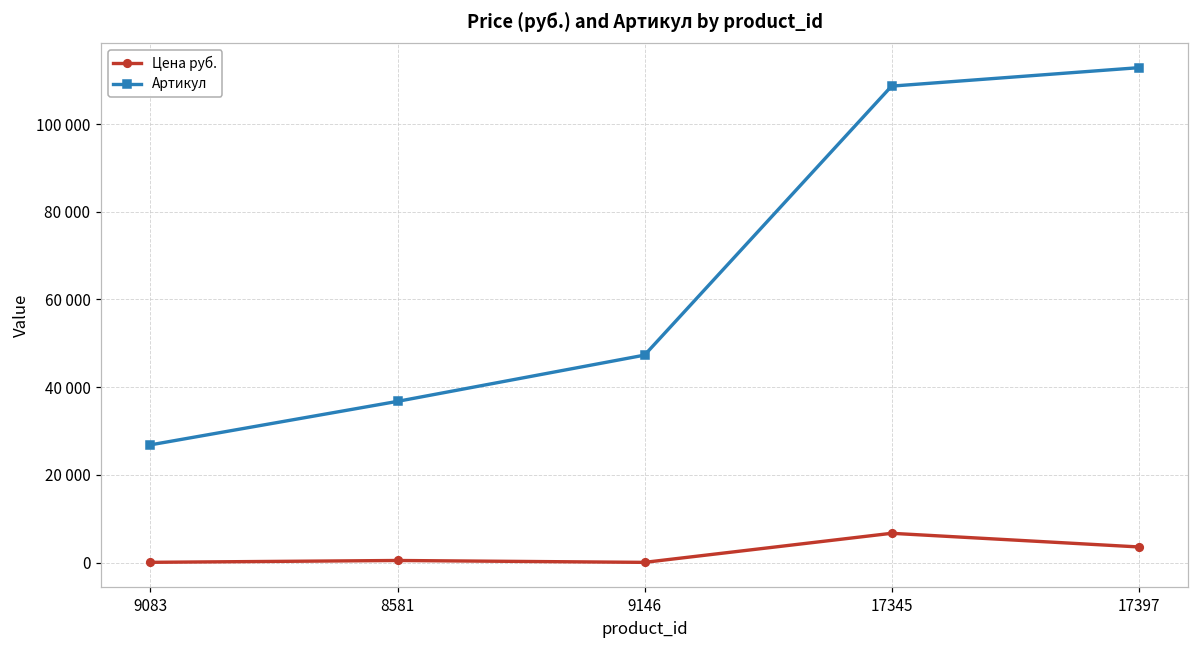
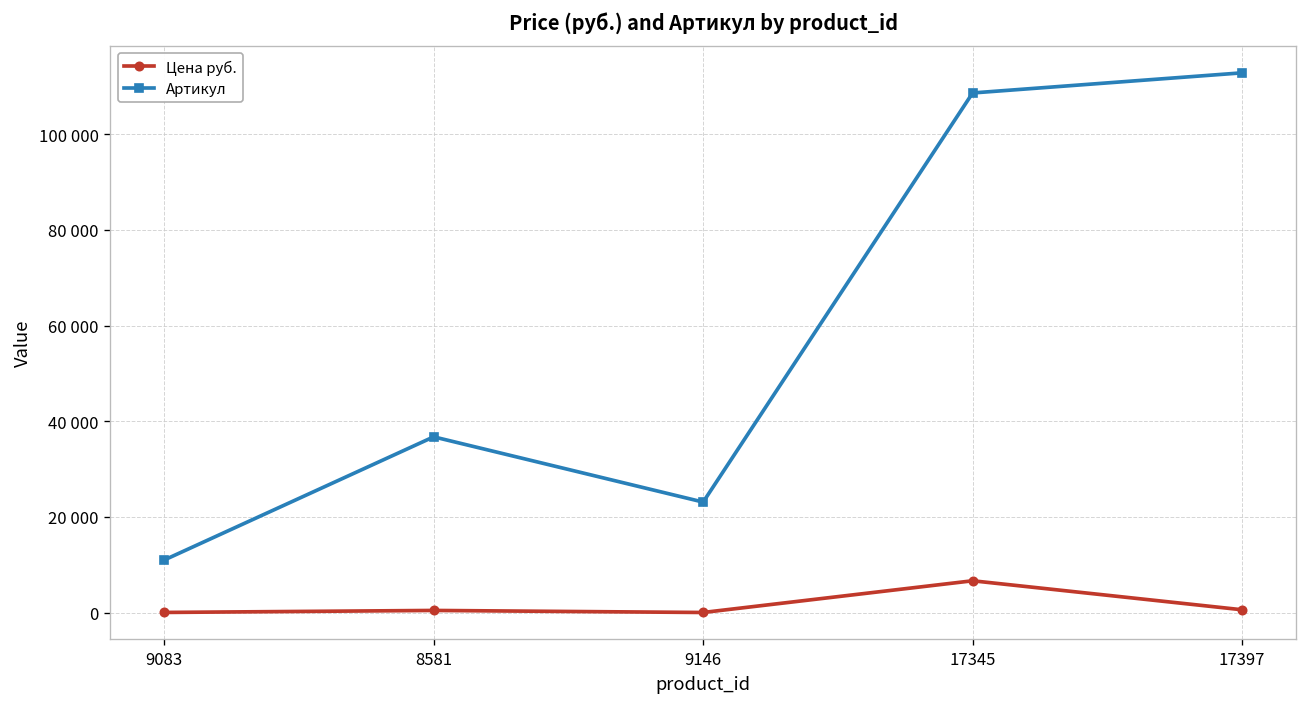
  {
    "Цена руб.": {
      "9083": 0,
      "8581": 0,
      "9146": 0,
      "17345": 7000,
-     "17397": 4000
+     "17397": 1000
    },
    "Артикул": {
-     "9083": 27000,
+     "9083": 11000,
      "8581": 37000,
-     "9146": 47000,
+     "9146": 23000,
      "17345": 109000,
      "17397": 113000
    }
  }
